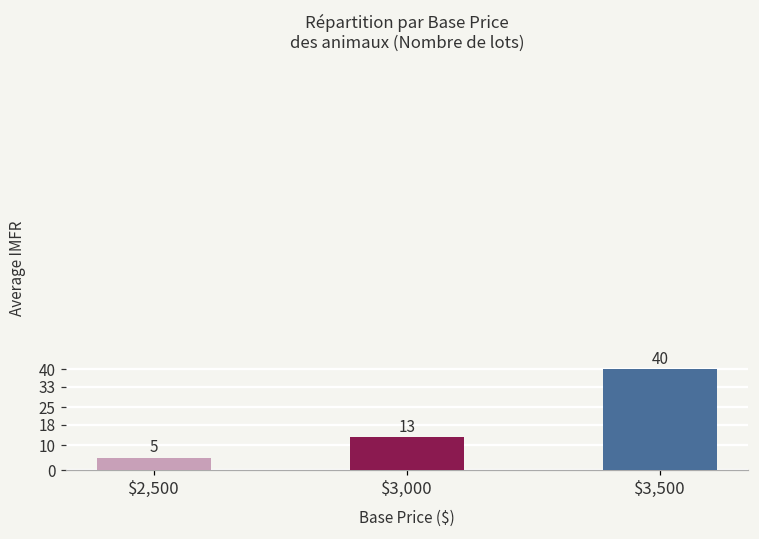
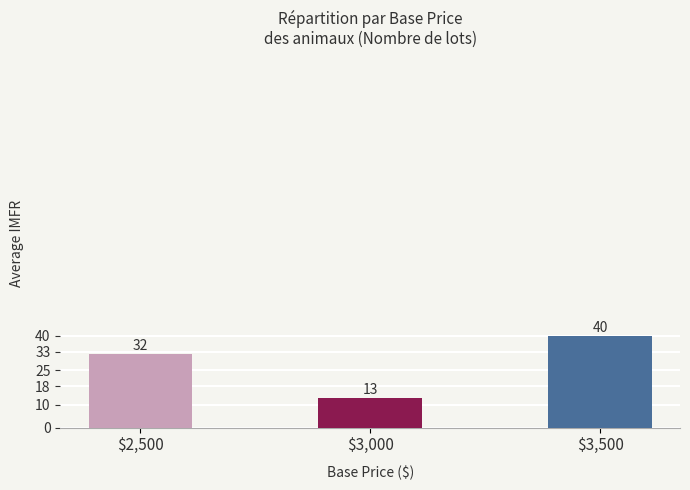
  {
-   "$2,500": 5,
+   "$2,500": 32,
    "$3,000": 13,
    "$3,500": 40
  }
